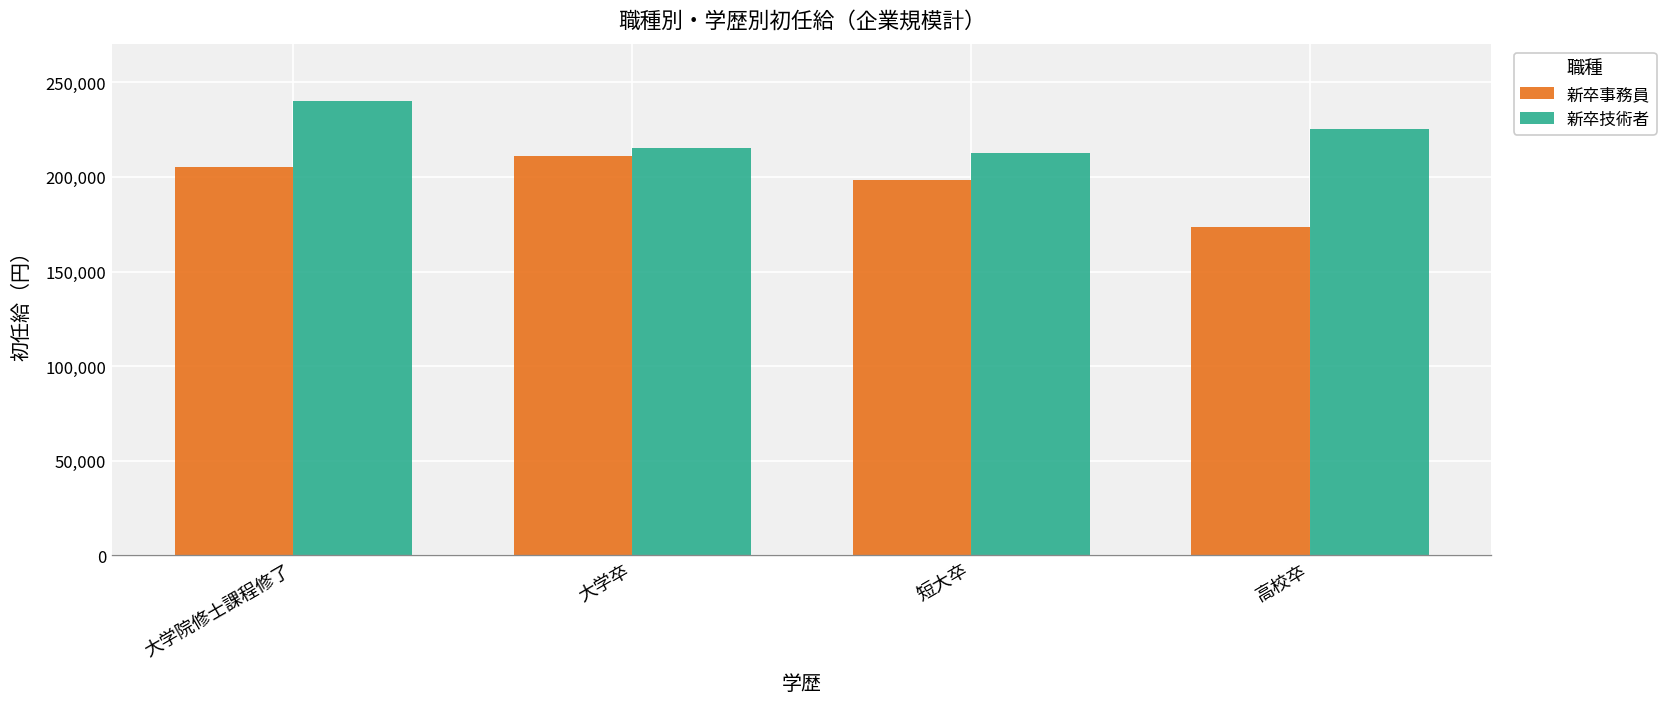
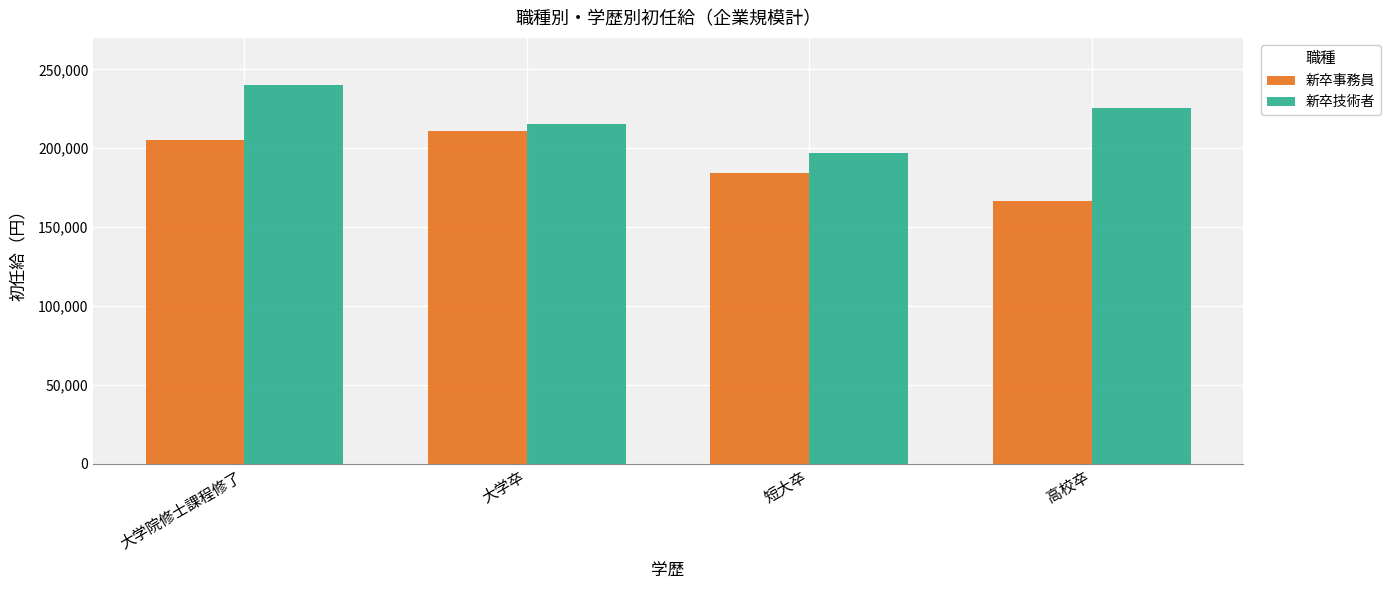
  {
    "新卒事務員": {
      "大学院修士課程修了": "206,000",
      "大学卒": "211,000",
-     "短大卒": "198,000",
-     "高校卒": "173,000"
+     "短大卒": "184,000",
+     "高校卒": "167,000"
    },
    "新卒技術者": {
      "大学院修士課程修了": "240,000",
      "大学卒": "215,000",
-     "短大卒": "213,000",
+     "短大卒": "197,000",
      "高校卒": "226,000"
    }
  }
